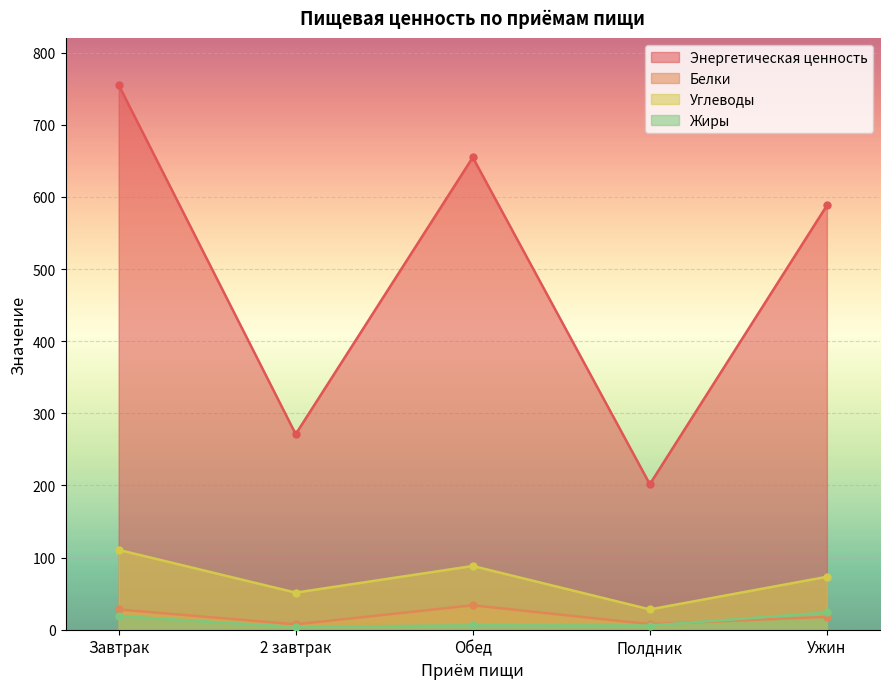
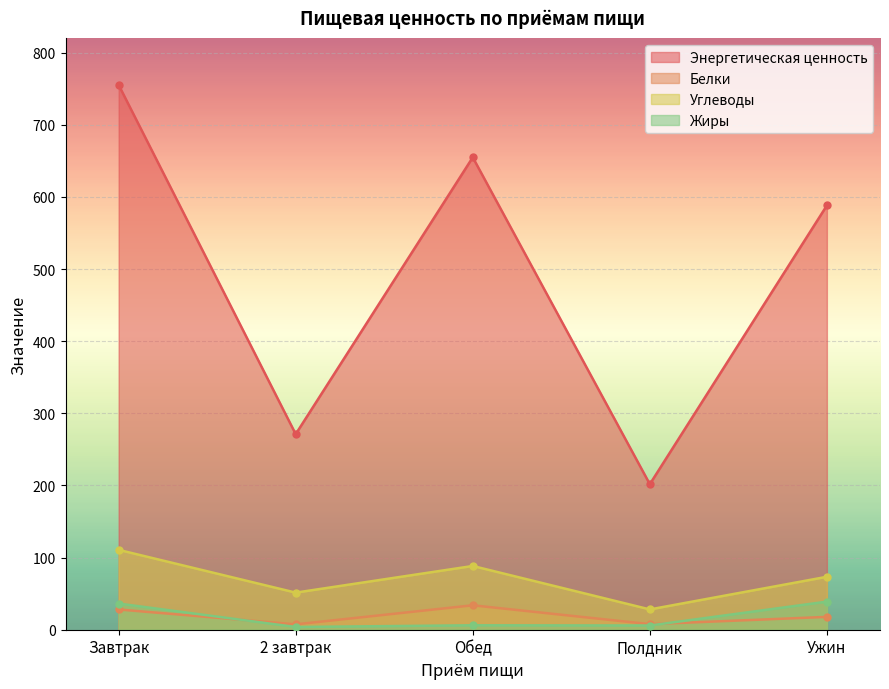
  {
    "Жиры": {
-     "Завтрак": 20,
+     "Завтрак": 40,
      "2 завтрак": 0,
      "Обед": 10,
-     "Ужин": 20
+     "Ужин": 40
    }
  }
